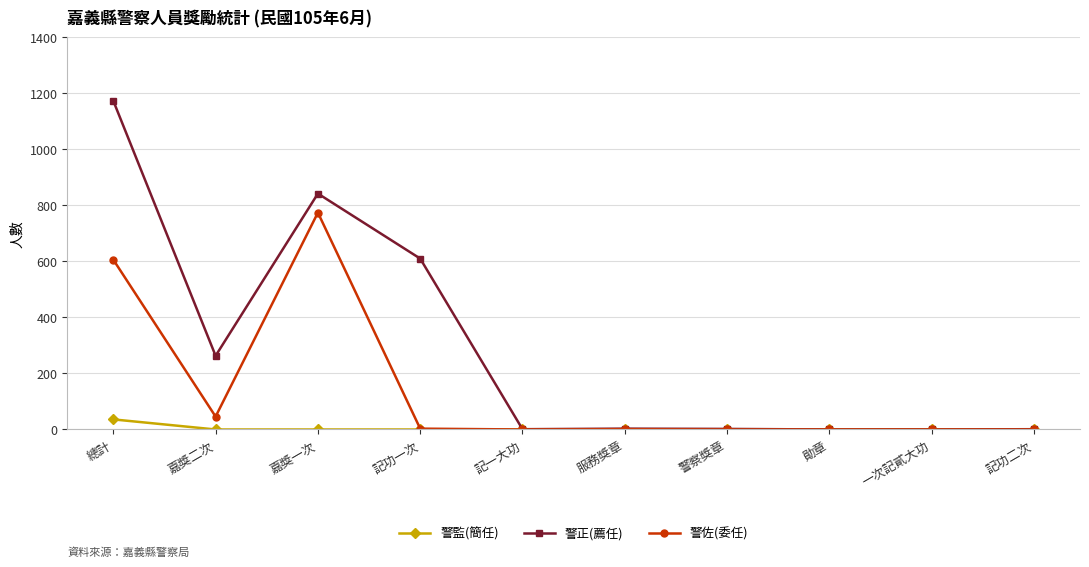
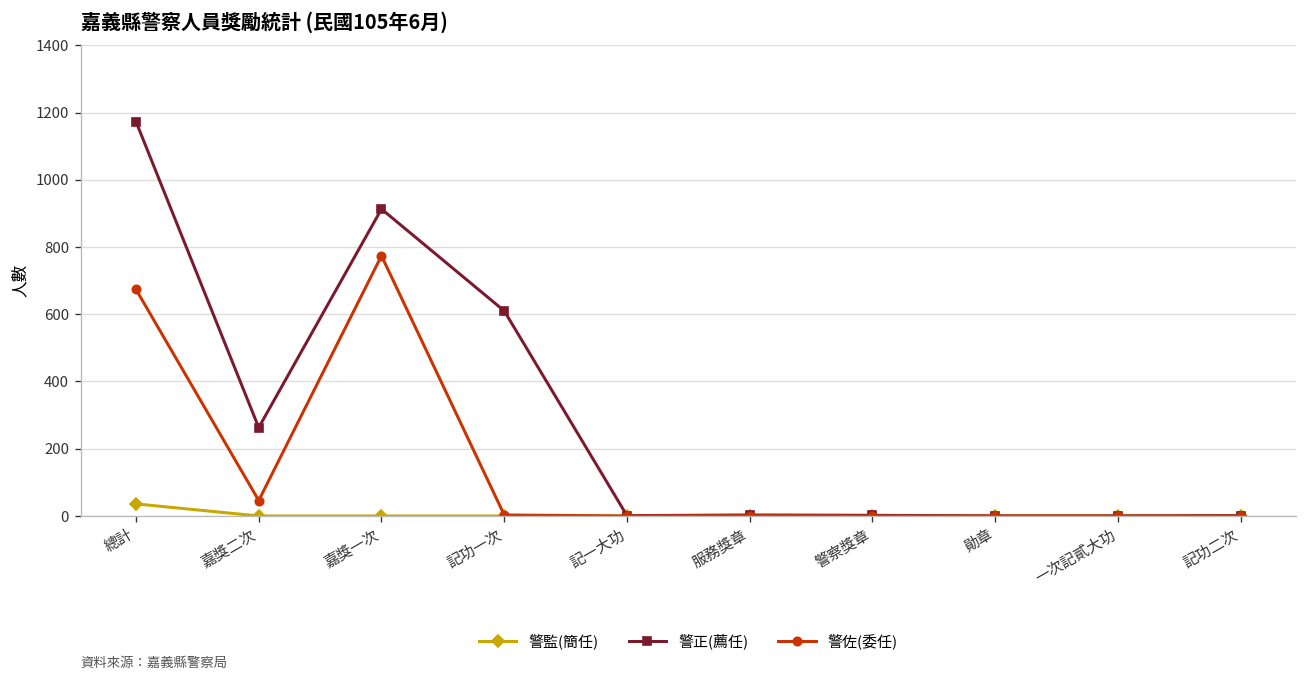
  {
    "警監(簡任)": {
      "總計": 40,
      "嘉獎二次": 0,
      "嘉獎一次": 0
    },
    "警正(薦任)": {
      "總計": 1170,
      "嘉獎二次": 260,
-     "嘉獎一次": 840,
+     "嘉獎一次": 910,
      "記功一次": 610
    },
    "警佐(委任)": {
-     "總計": 610,
+     "總計": 670,
      "嘉獎二次": 50,
      "嘉獎一次": 770
    }
  }
